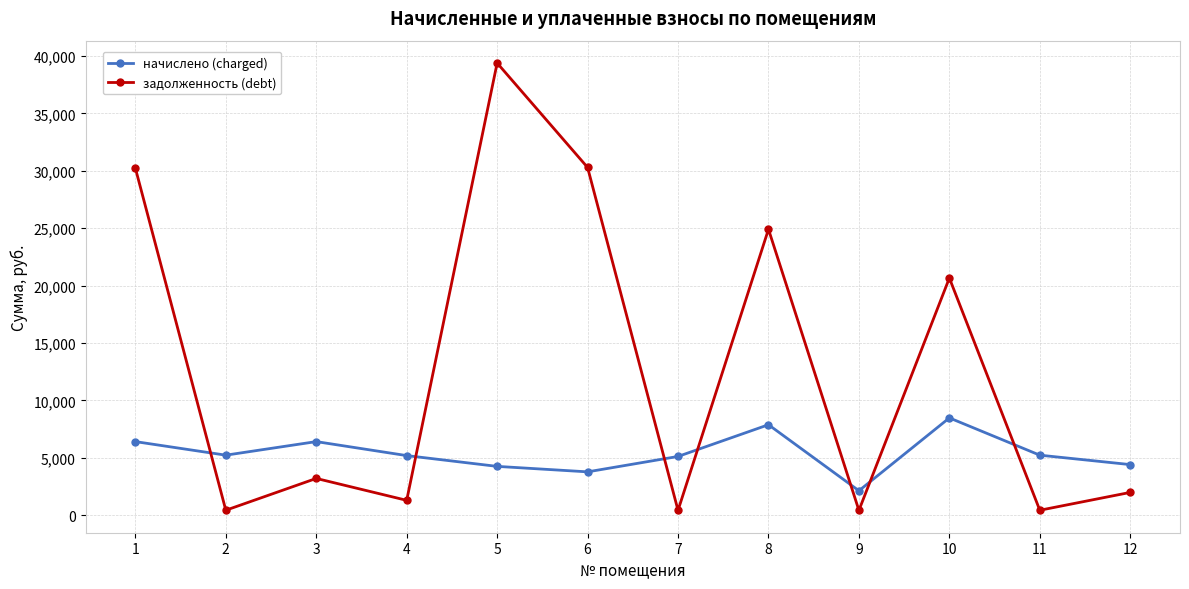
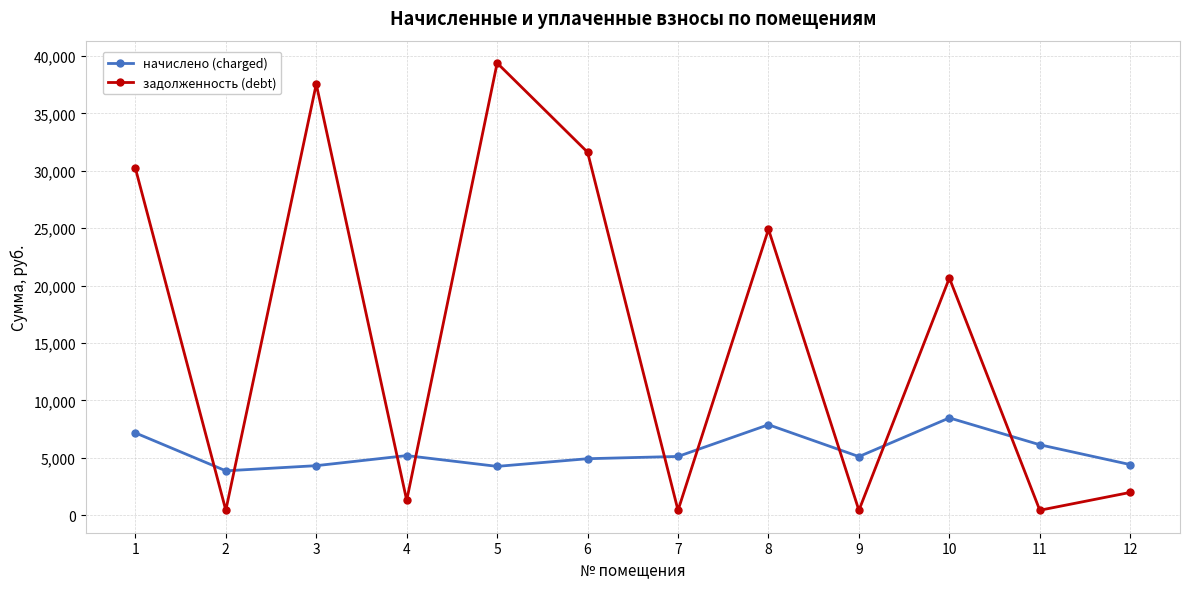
  {
    "начислено (charged)": {
-     "1": "6,400",
-     "2": "5,200",
-     "3": "6,400",
+     "1": "7,200",
+     "2": "3,900",
+     "3": "4,300",
      "4": "5,200",
      "5": "4,300",
-     "6": "3,800",
+     "6": "4,900",
      "7": "5,100",
      "8": "7,900",
-     "9": "2,100",
+     "9": "5,100",
      "10": "8,500",
-     "11": "5,200",
+     "11": "6,100",
      "12": "4,400"
    },
    "задолженность (debt)": {
      "1": "30,200",
      "2": "400",
-     "3": "3,200",
+     "3": "37,600",
      "4": "1,300",
      "5": "39,400",
-     "6": "30,300",
+     "6": "31,600",
      "7": "400",
      "8": "24,900",
      "9": "400",
      "10": "20,700",
      "11": "400",
      "12": "2,000"
    }
  }
